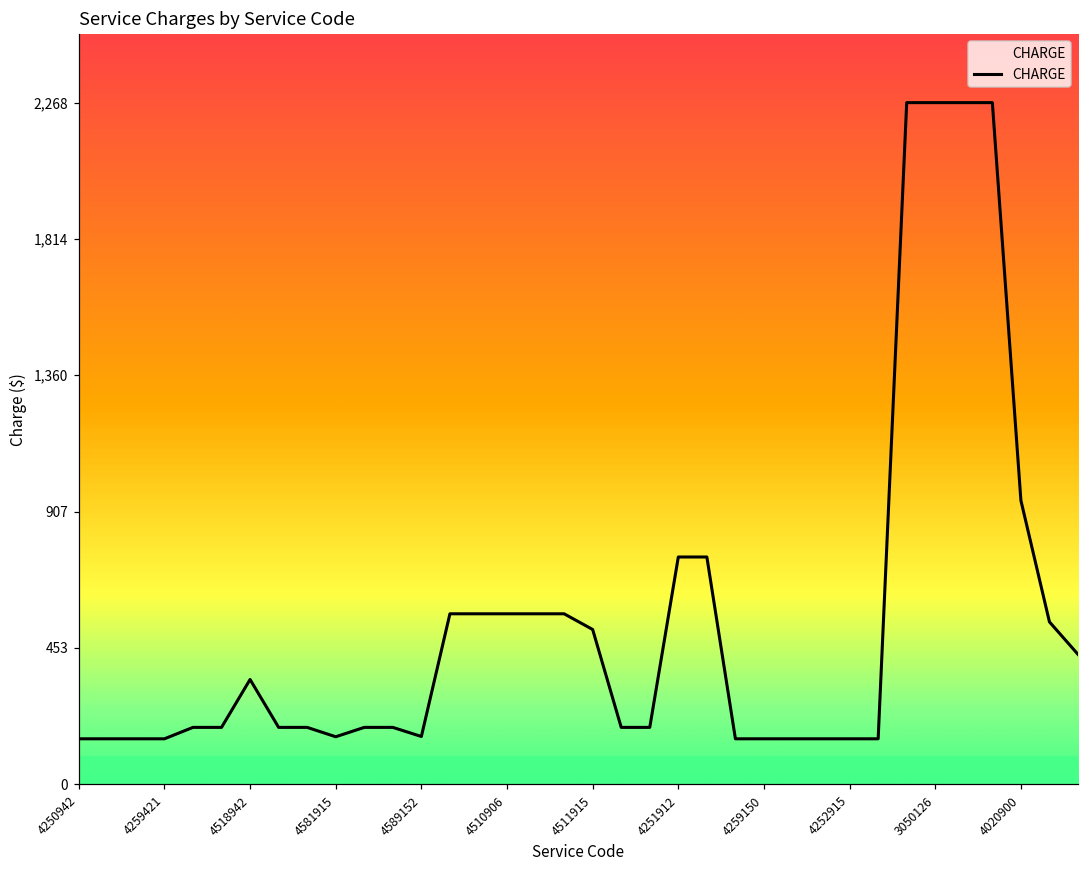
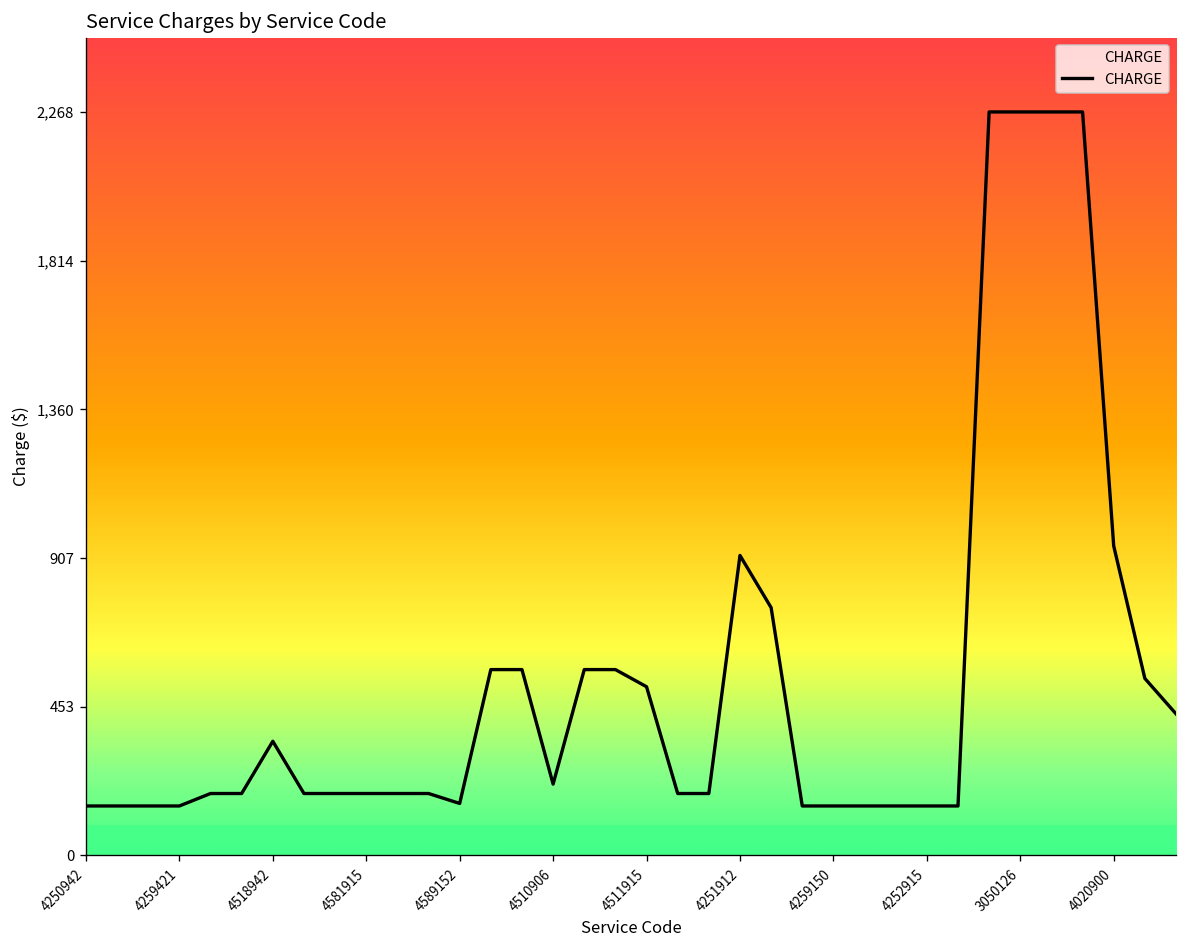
  {
    "4250942": "150",
    "4259421": "150",
    "4518942": "350",
-   "4581915": "160",
+   "4581915": "190",
    "4589152": "160",
-   "4510906": "570",
+   "4510906": "220",
    "4511915": "510",
-   "4251912": "760",
+   "4251912": "920",
    "4259150": "150",
    "4252915": "150",
    "3050126": "2,270",
    "4020900": "940"
  }
